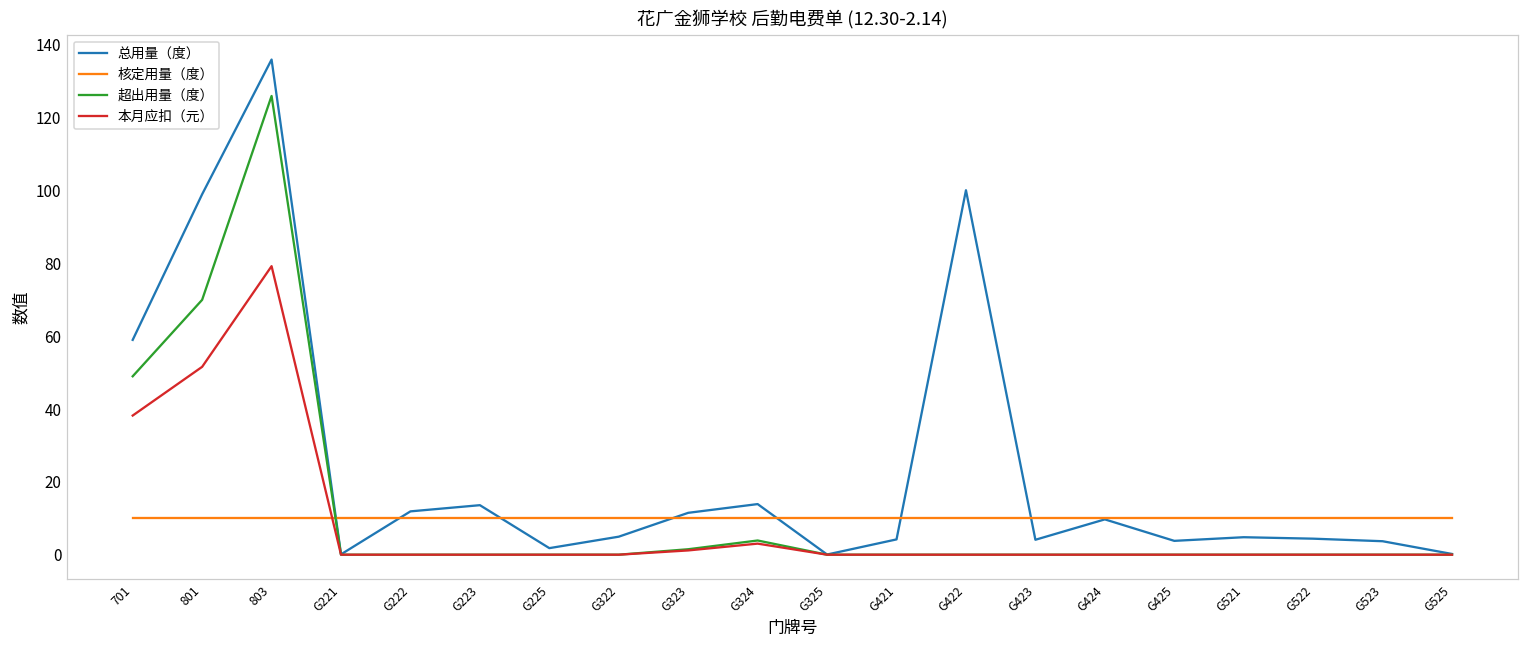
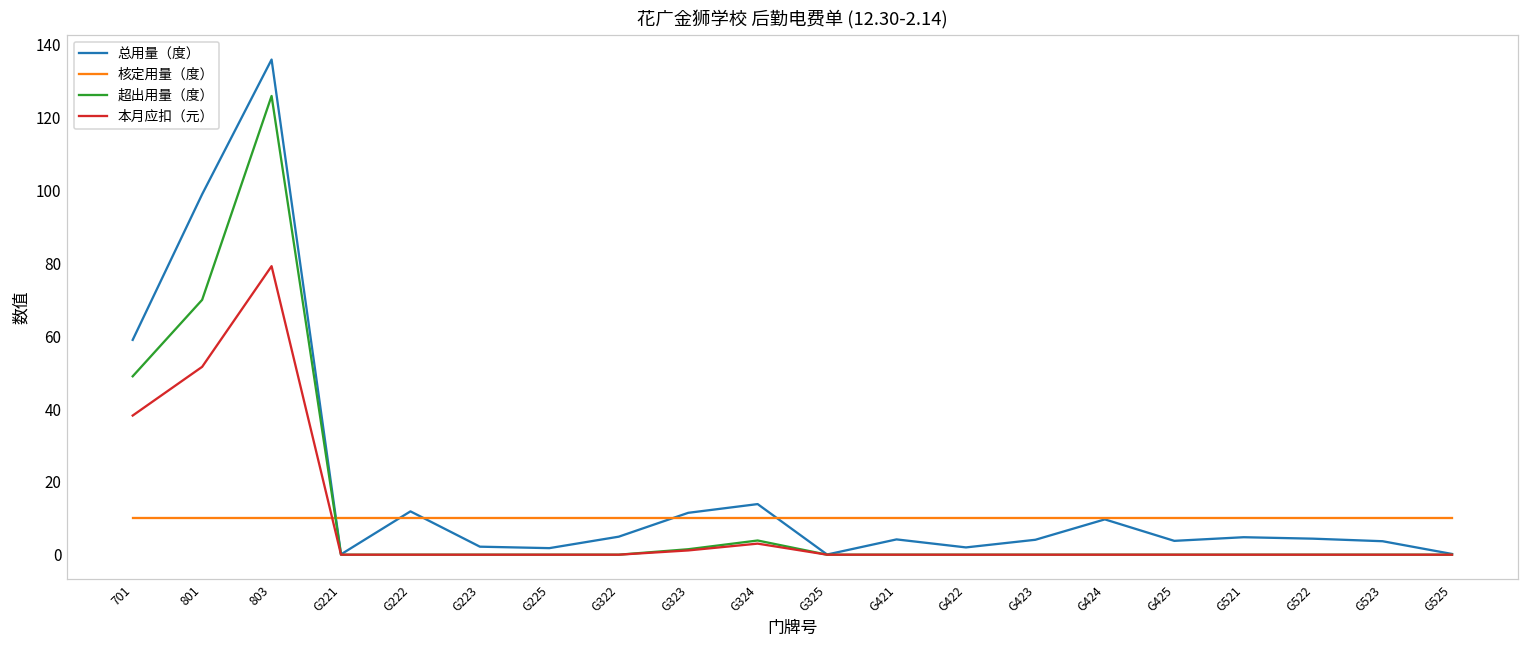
  {
    "总用量（度）": {
      "701": 59,
      "801": 99,
      "803": 136,
      "G222": 12,
-     "G223": 14,
+     "G223": 2,
      "G225": 2,
      "G322": 5,
      "G323": 12,
      "G324": 14,
      "G421": 4,
-     "G422": 100,
+     "G422": 2,
      "G423": 4,
      "G425": 4,
      "G521": 5,
      "G522": 4,
      "G523": 4
    },
    "核定用量（度）": {
      "701": 10,
      "801": 10,
      "803": 10,
      "G221": 10,
      "G222": 10,
      "G223": 10,
      "G225": 10,
      "G322": 10,
      "G323": 10,
      "G324": 10,
      "G325": 10,
      "G421": 10,
      "G422": 10,
      "G423": 10,
      "G425": 10,
      "G521": 10,
      "G522": 10,
      "G523": 10,
      "G525": 10
    },
    "超出用量（度）": {
      "701": 49,
      "801": 70,
      "803": 126,
      "G324": 4
    },
    "本月应扣（元）": {
      "701": 38,
      "801": 52,
      "803": 79,
      "G324": 3
    }
  }
